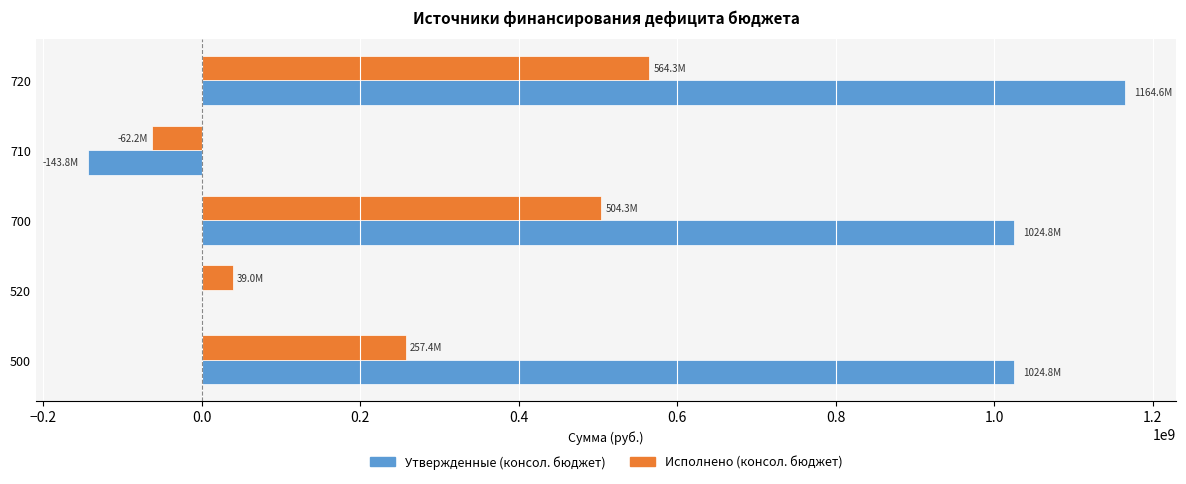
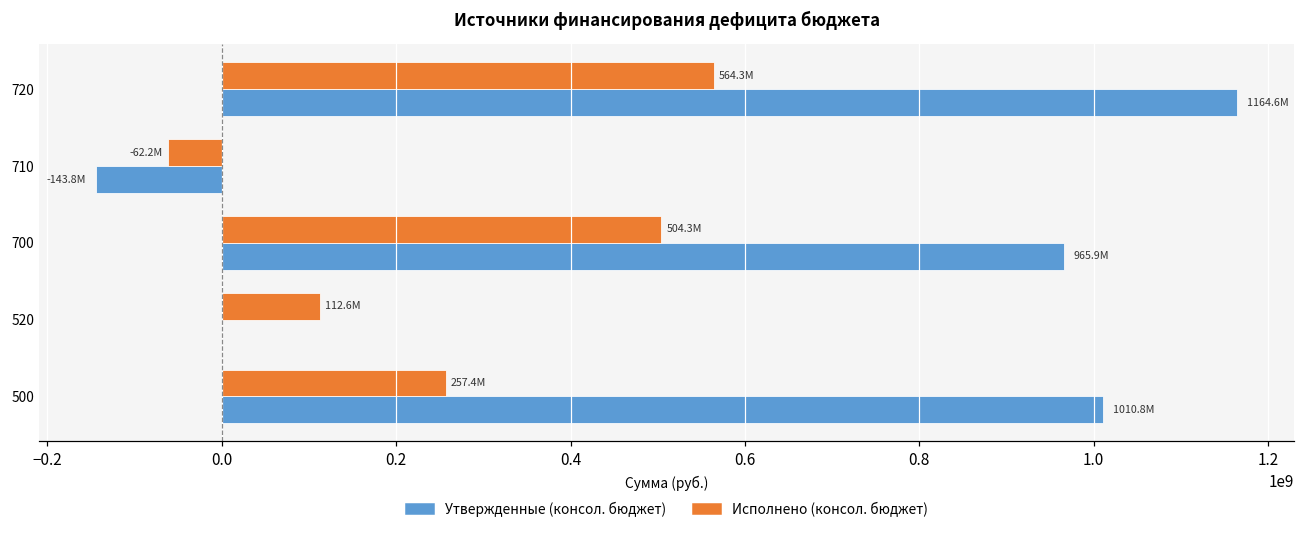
  {
    "Утвержденные (консол. бюджет)": {
      "720": "1164.6M",
      "710": "-143.8M",
-     "700": "1024.8M",
-     "500": "1024.8M"
+     "700": "965.9M",
+     "500": "1010.8M"
    },
    "Исполнено (консол. бюджет)": {
      "720": "564.3M",
      "710": "-62.2M",
      "700": "504.3M",
-     "520": "39.0M",
+     "520": "112.6M",
      "500": "257.4M"
    }
  }
